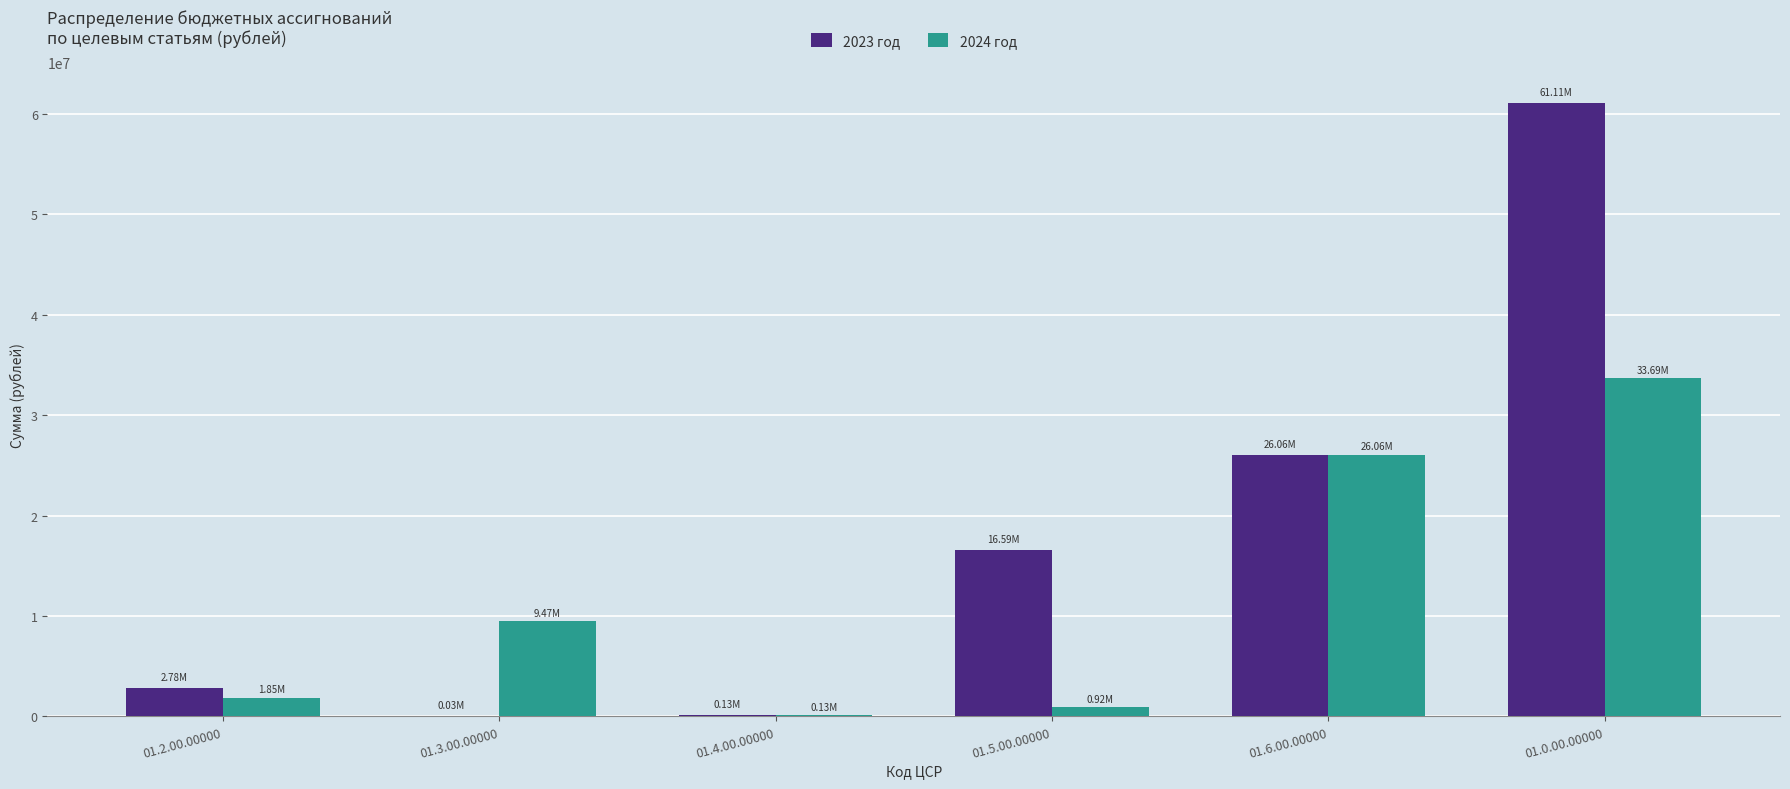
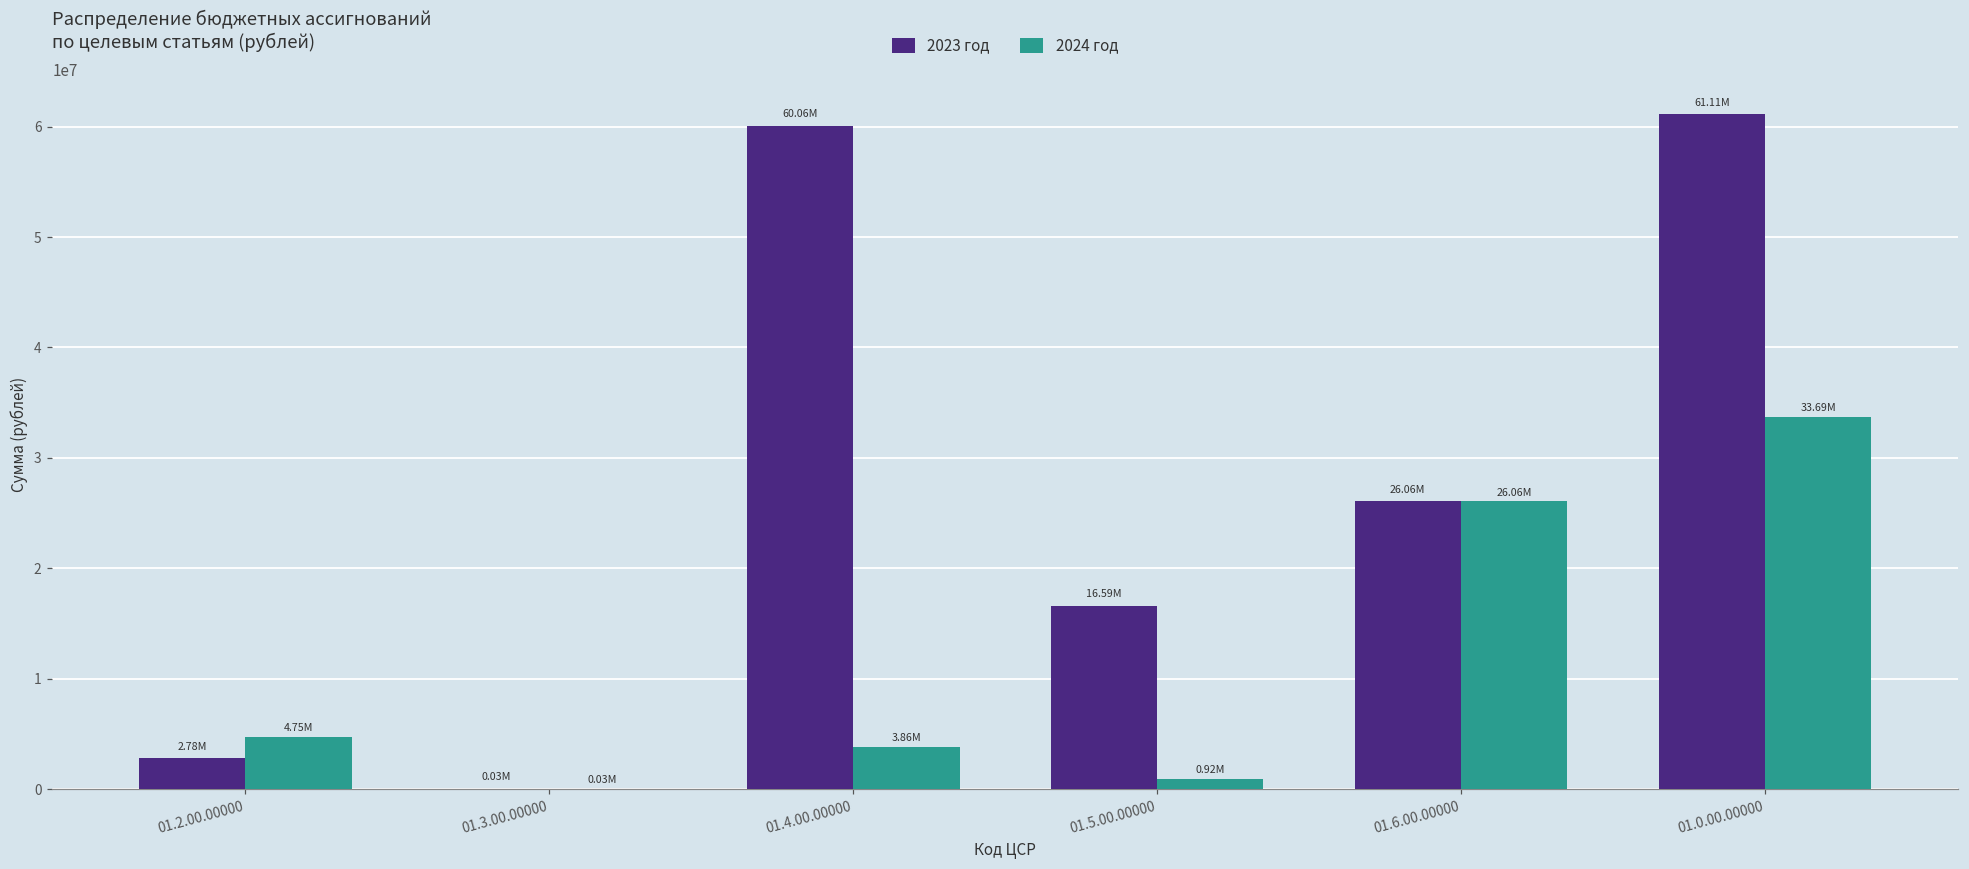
  {
    "2023 год": {
      "01.2.00.00000": "2.78M",
      "01.3.00.00000": "0.03M",
-     "01.4.00.00000": "0.13M",
+     "01.4.00.00000": "60.06M",
      "01.5.00.00000": "16.59M",
      "01.6.00.00000": "26.06M",
      "01.0.00.00000": "61.11M"
    },
    "2024 год": {
-     "01.2.00.00000": "1.85M",
-     "01.3.00.00000": "9.47M",
-     "01.4.00.00000": "0.13M",
+     "01.2.00.00000": "4.75M",
+     "01.3.00.00000": "0.03M",
+     "01.4.00.00000": "3.86M",
      "01.5.00.00000": "0.92M",
      "01.6.00.00000": "26.06M",
      "01.0.00.00000": "33.69M"
    }
  }
